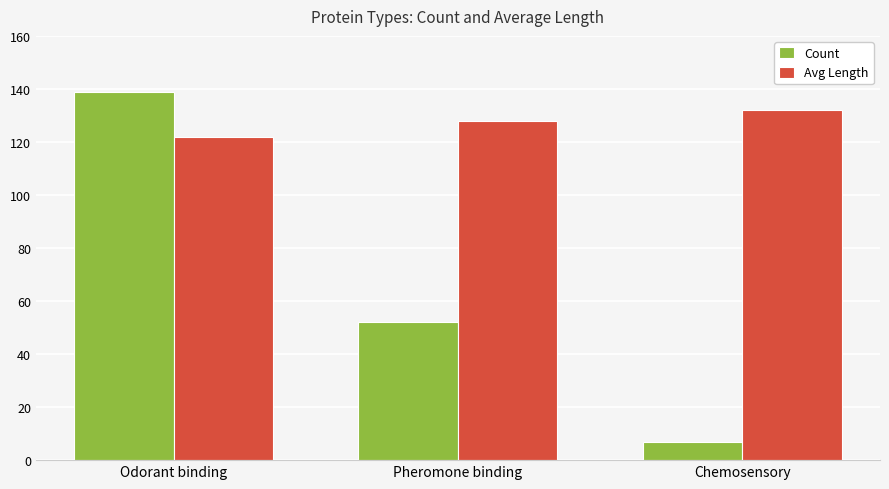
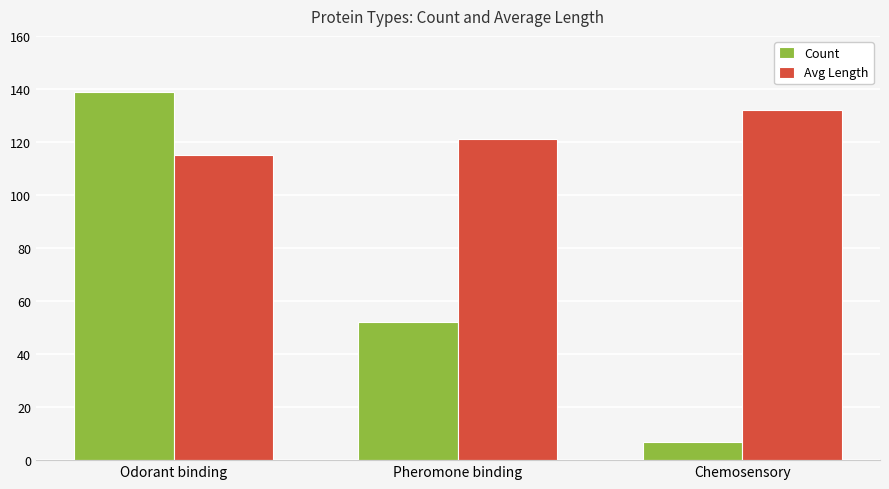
  {
    "Count": {
      "Odorant binding": 139,
      "Pheromone binding": 52,
      "Chemosensory": 7
    },
    "Avg Length": {
-     "Odorant binding": 122,
-     "Pheromone binding": 128,
+     "Odorant binding": 115,
+     "Pheromone binding": 121,
      "Chemosensory": 132
    }
  }
